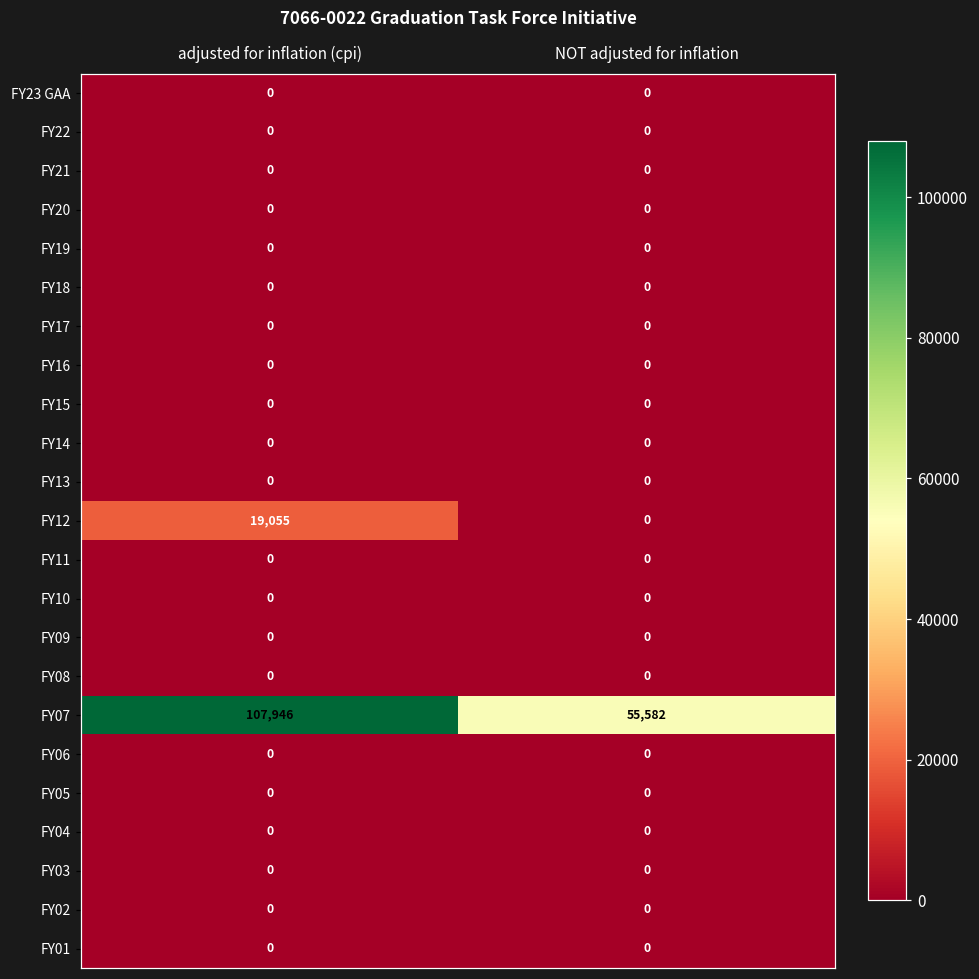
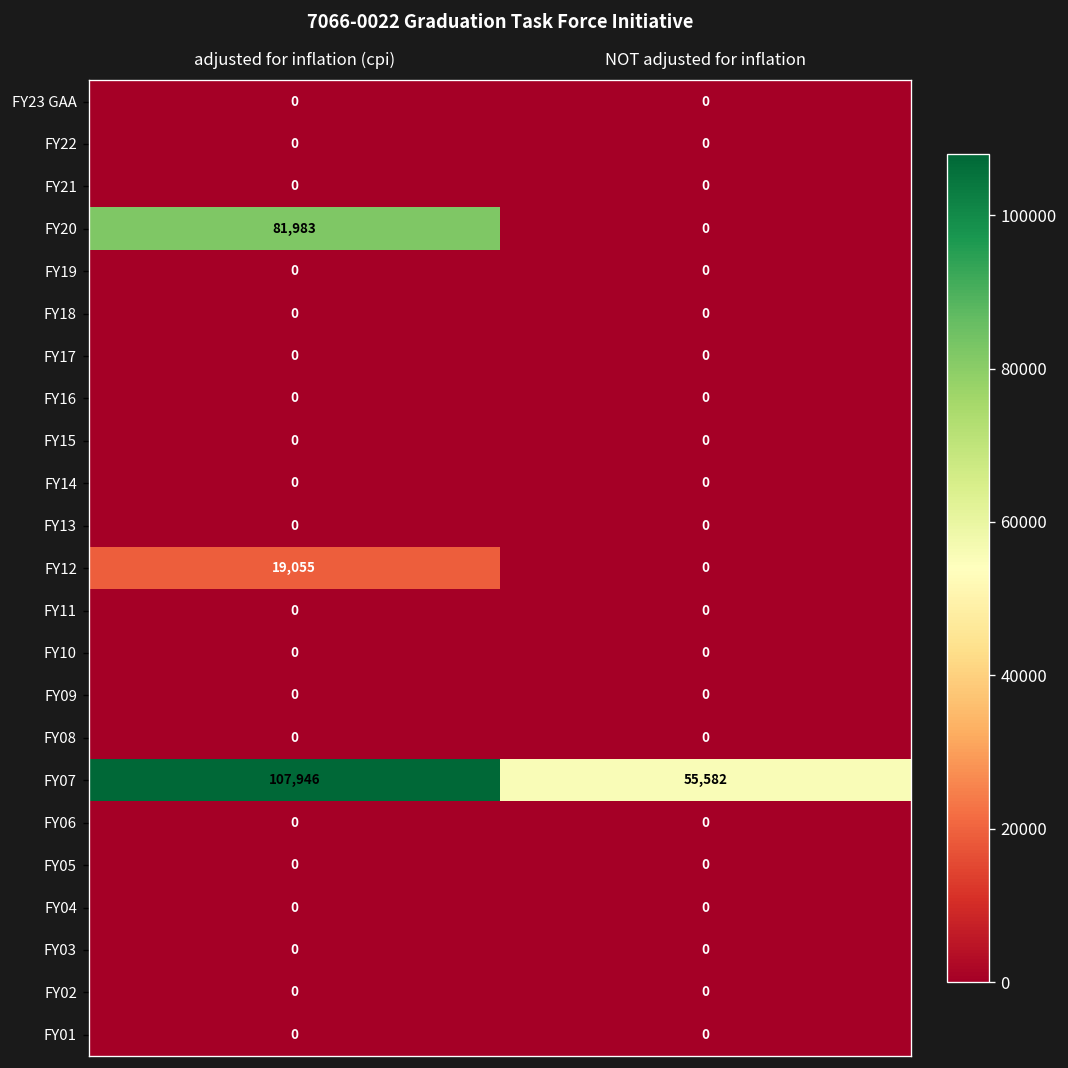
  {
    "FY23 GAA": {
      "adjusted for inflation (cpi)": "0",
      "NOT adjusted for inflation": "0"
    },
    "FY22": {
      "adjusted for inflation (cpi)": "0",
      "NOT adjusted for inflation": "0"
    },
    "FY21": {
      "adjusted for inflation (cpi)": "0",
      "NOT adjusted for inflation": "0"
    },
    "FY20": {
-     "adjusted for inflation (cpi)": "0",
+     "adjusted for inflation (cpi)": "81,983",
      "NOT adjusted for inflation": "0"
    },
    "FY19": {
      "adjusted for inflation (cpi)": "0",
      "NOT adjusted for inflation": "0"
    },
    "FY18": {
      "adjusted for inflation (cpi)": "0",
      "NOT adjusted for inflation": "0"
    },
    "FY17": {
      "adjusted for inflation (cpi)": "0",
      "NOT adjusted for inflation": "0"
    },
    "FY16": {
      "adjusted for inflation (cpi)": "0",
      "NOT adjusted for inflation": "0"
    },
    "FY15": {
      "adjusted for inflation (cpi)": "0",
      "NOT adjusted for inflation": "0"
    },
    "FY14": {
      "adjusted for inflation (cpi)": "0",
      "NOT adjusted for inflation": "0"
    },
    "FY13": {
      "adjusted for inflation (cpi)": "0",
      "NOT adjusted for inflation": "0"
    },
    "FY12": {
      "adjusted for inflation (cpi)": "19,055",
      "NOT adjusted for inflation": "0"
    },
    "FY11": {
      "adjusted for inflation (cpi)": "0",
      "NOT adjusted for inflation": "0"
    },
    "FY10": {
      "adjusted for inflation (cpi)": "0",
      "NOT adjusted for inflation": "0"
    },
    "FY09": {
      "adjusted for inflation (cpi)": "0",
      "NOT adjusted for inflation": "0"
    },
    "FY08": {
      "adjusted for inflation (cpi)": "0",
      "NOT adjusted for inflation": "0"
    },
    "FY07": {
      "adjusted for inflation (cpi)": "107,946",
      "NOT adjusted for inflation": "55,582"
    },
    "FY06": {
      "adjusted for inflation (cpi)": "0",
      "NOT adjusted for inflation": "0"
    },
    "FY05": {
      "adjusted for inflation (cpi)": "0",
      "NOT adjusted for inflation": "0"
    },
    "FY04": {
      "adjusted for inflation (cpi)": "0",
      "NOT adjusted for inflation": "0"
    },
    "FY03": {
      "adjusted for inflation (cpi)": "0",
      "NOT adjusted for inflation": "0"
    },
    "FY02": {
      "adjusted for inflation (cpi)": "0",
      "NOT adjusted for inflation": "0"
    },
    "FY01": {
      "adjusted for inflation (cpi)": "0",
      "NOT adjusted for inflation": "0"
    }
  }
